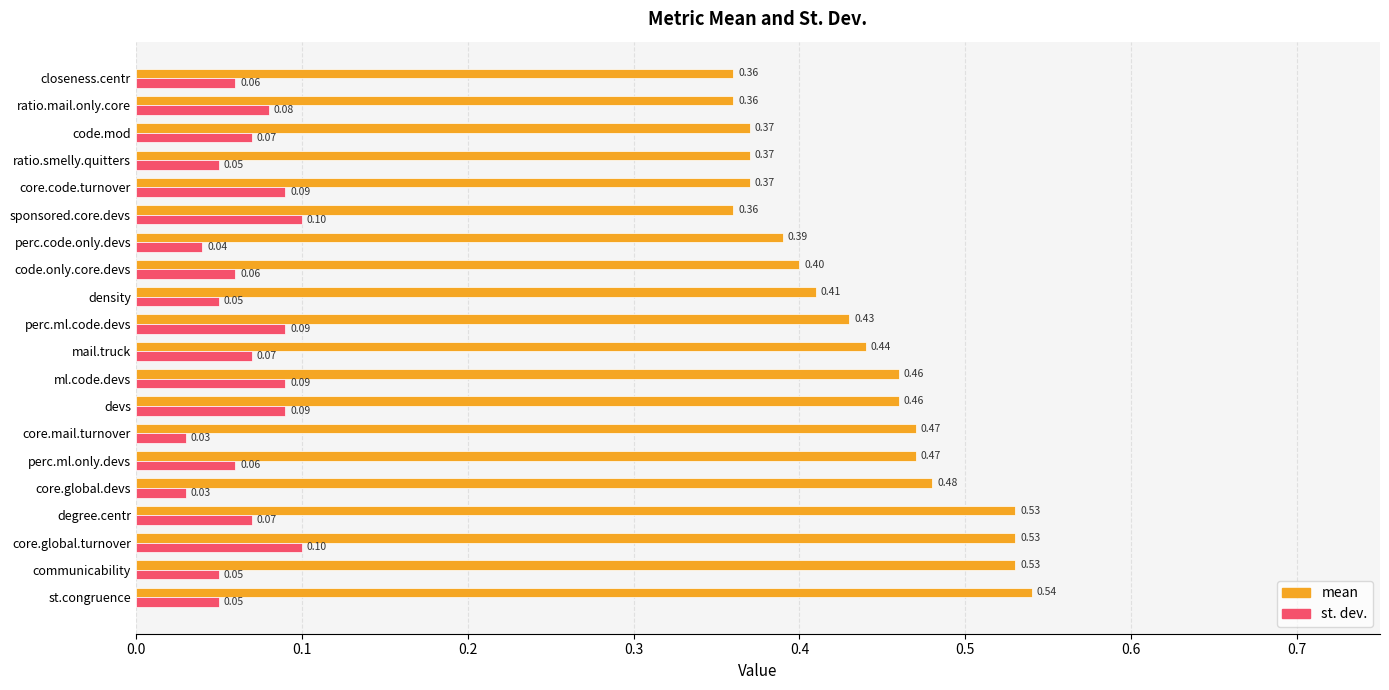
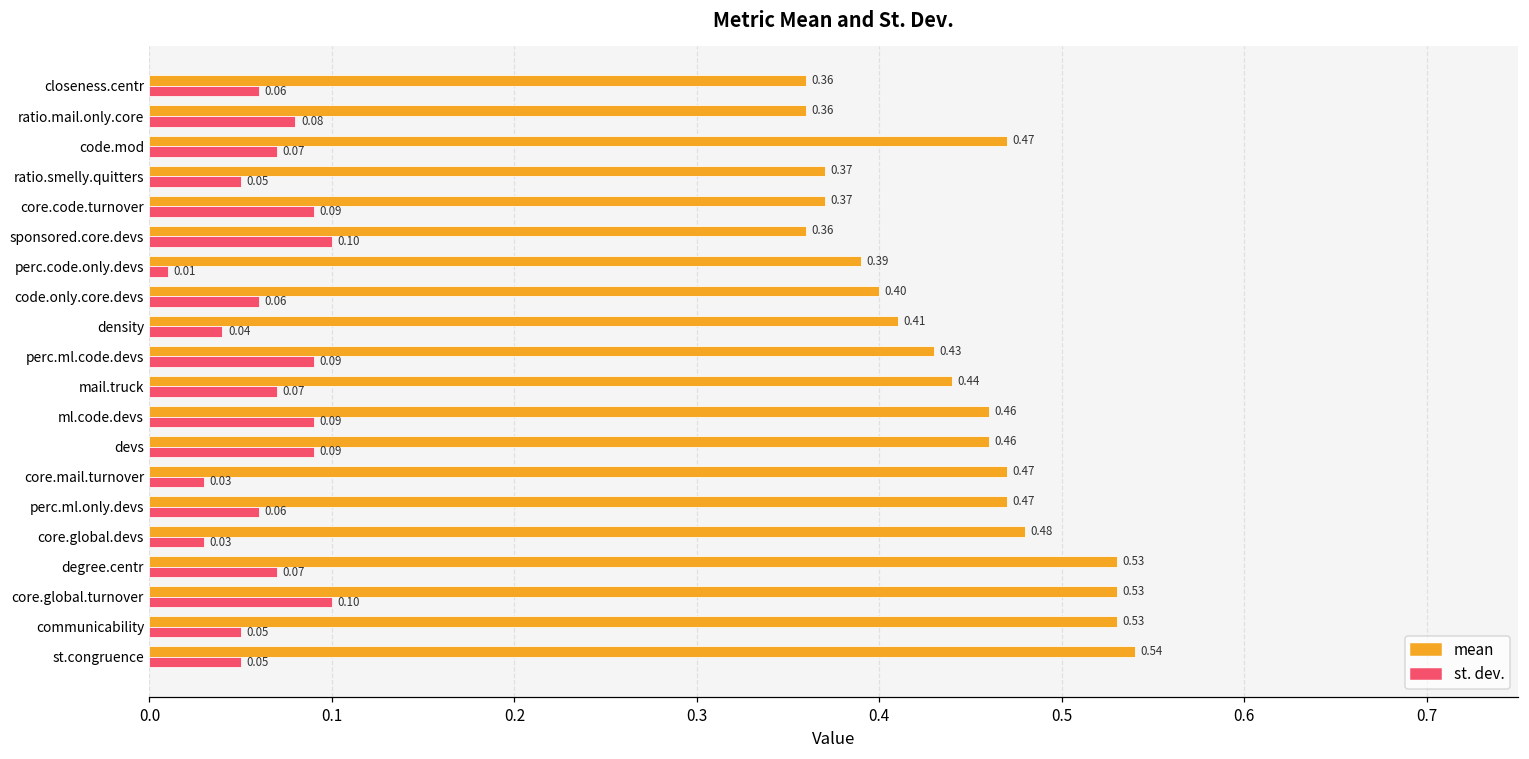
  {
    "mean": {
      "closeness.centr": 0.36,
      "ratio.mail.only.core": 0.36,
-     "code.mod": 0.37,
+     "code.mod": 0.47,
      "ratio.smelly.quitters": 0.37,
      "core.code.turnover": 0.37,
      "sponsored.core.devs": 0.36,
      "perc.code.only.devs": 0.39,
      "code.only.core.devs": 0.40,
      "density": 0.41,
      "perc.ml.code.devs": 0.43,
      "mail.truck": 0.44,
      "ml.code.devs": 0.46,
      "devs": 0.46,
      "core.mail.turnover": 0.47,
      "perc.ml.only.devs": 0.47,
      "core.global.devs": 0.48,
      "degree.centr": 0.53,
      "core.global.turnover": 0.53,
      "communicability": 0.53,
      "st.congruence": 0.54
    },
    "st. dev.": {
      "closeness.centr": 0.06,
      "ratio.mail.only.core": 0.08,
      "code.mod": 0.07,
      "ratio.smelly.quitters": 0.05,
      "core.code.turnover": 0.09,
      "sponsored.core.devs": 0.10,
-     "perc.code.only.devs": 0.04,
+     "perc.code.only.devs": 0.01,
      "code.only.core.devs": 0.06,
-     "density": 0.05,
+     "density": 0.04,
      "perc.ml.code.devs": 0.09,
      "mail.truck": 0.07,
      "ml.code.devs": 0.09,
      "devs": 0.09,
      "core.mail.turnover": 0.03,
      "perc.ml.only.devs": 0.06,
      "core.global.devs": 0.03,
      "degree.centr": 0.07,
      "core.global.turnover": 0.10,
      "communicability": 0.05,
      "st.congruence": 0.05
    }
  }
